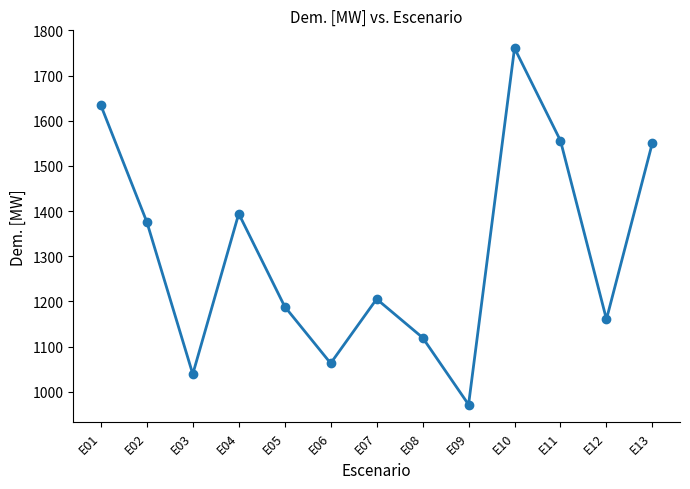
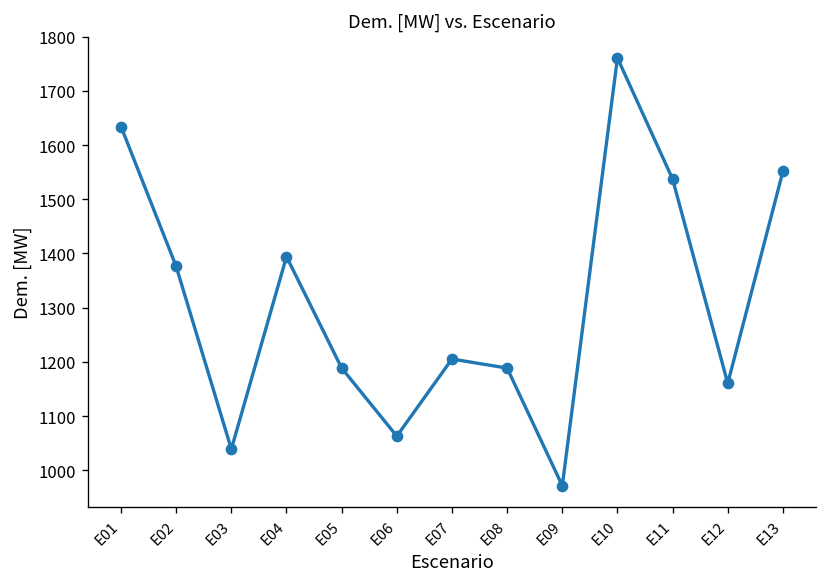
  {
    "E01": 1630,
    "E02": 1380,
    "E03": 1040,
    "E04": 1390,
    "E05": 1190,
    "E06": 1060,
    "E07": 1210,
-   "E08": 1120,
+   "E08": 1190,
    "E09": 970,
    "E10": 1760,
-   "E11": 1560,
+   "E11": 1540,
    "E12": 1160,
    "E13": 1550
  }
